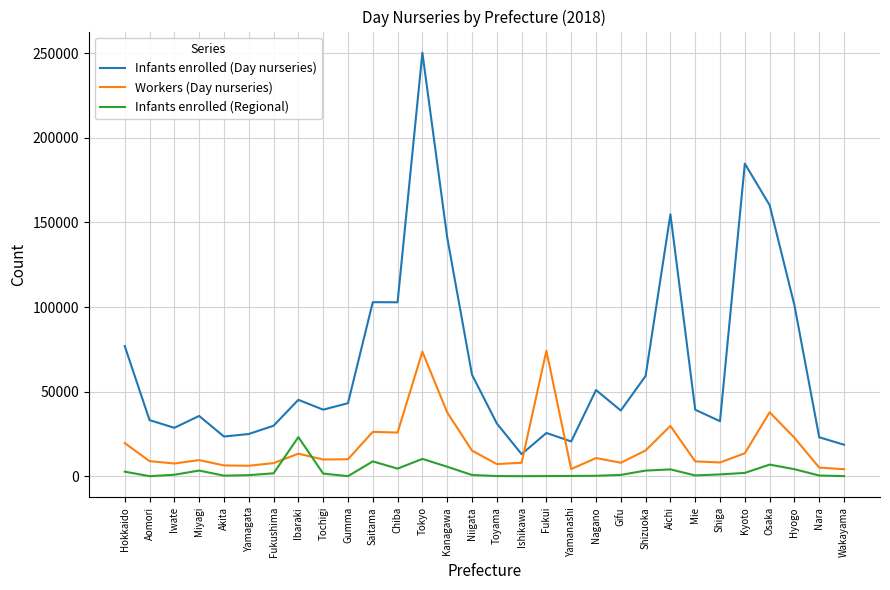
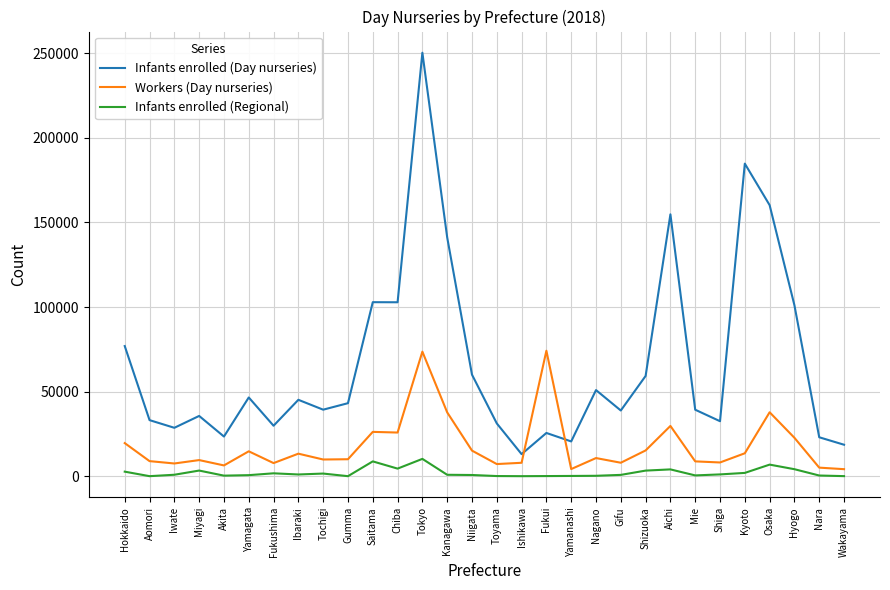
  {
    "Infants enrolled (Day nurseries)": {
      "Hokkaido": 77000,
      "Aomori": 33000,
      "Iwate": 29000,
      "Miyagi": 36000,
      "Akita": 23000,
-     "Yamagata": 25000,
+     "Yamagata": 47000,
      "Fukushima": 30000,
      "Ibaraki": 45000,
      "Tochigi": 39000,
      "Gumma": 43000,
      "Saitama": 103000,
      "Chiba": 103000,
      "Tokyo": 250000,
      "Kanagawa": 141000,
      "Niigata": 60000,
      "Toyama": 31000,
      "Ishikawa": 13000,
      "Fukui": 26000,
      "Yamanashi": 21000,
      "Nagano": 51000,
      "Gifu": 39000,
      "Shizuoka": 59000,
      "Aichi": 155000,
      "Mie": 39000,
      "Shiga": 33000,
      "Kyoto": 185000,
      "Osaka": 160000,
      "Hyogo": 101000,
      "Nara": 23000,
      "Wakayama": 19000
    },
    "Workers (Day nurseries)": {
      "Hokkaido": 20000,
      "Aomori": 9000,
      "Iwate": 8000,
      "Miyagi": 10000,
      "Akita": 6000,
-     "Yamagata": 6000,
+     "Yamagata": 15000,
      "Fukushima": 8000,
      "Ibaraki": 13000,
      "Tochigi": 10000,
      "Gumma": 10000,
      "Saitama": 26000,
      "Chiba": 26000,
      "Tokyo": 74000,
      "Kanagawa": 38000,
      "Niigata": 15000,
      "Toyama": 7000,
      "Ishikawa": 8000,
      "Fukui": 74000,
      "Yamanashi": 4000,
      "Nagano": 11000,
      "Gifu": 8000,
      "Shizuoka": 15000,
      "Aichi": 30000,
      "Mie": 9000,
      "Shiga": 8000,
      "Kyoto": 14000,
      "Osaka": 38000,
      "Hyogo": 23000,
      "Nara": 5000,
      "Wakayama": 4000
    },
    "Infants enrolled (Regional)": {
      "Hokkaido": 3000,
      "Aomori": 0,
      "Iwate": 1000,
      "Miyagi": 3000,
      "Akita": 0,
      "Yamagata": 1000,
      "Fukushima": 2000,
-     "Ibaraki": 23000,
+     "Ibaraki": 1000,
      "Tochigi": 2000,
      "Gumma": 0,
      "Saitama": 9000,
      "Chiba": 5000,
      "Tokyo": 10000,
-     "Kanagawa": 6000,
+     "Kanagawa": 1000,
      "Niigata": 1000,
      "Toyama": 0,
      "Ishikawa": 0,
      "Fukui": 0,
      "Yamanashi": 0,
      "Nagano": 0,
      "Gifu": 1000,
      "Shizuoka": 3000,
      "Aichi": 4000,
      "Mie": 1000,
      "Shiga": 1000,
      "Kyoto": 2000,
      "Osaka": 7000,
      "Hyogo": 4000,
      "Nara": 0,
      "Wakayama": 0
    }
  }
